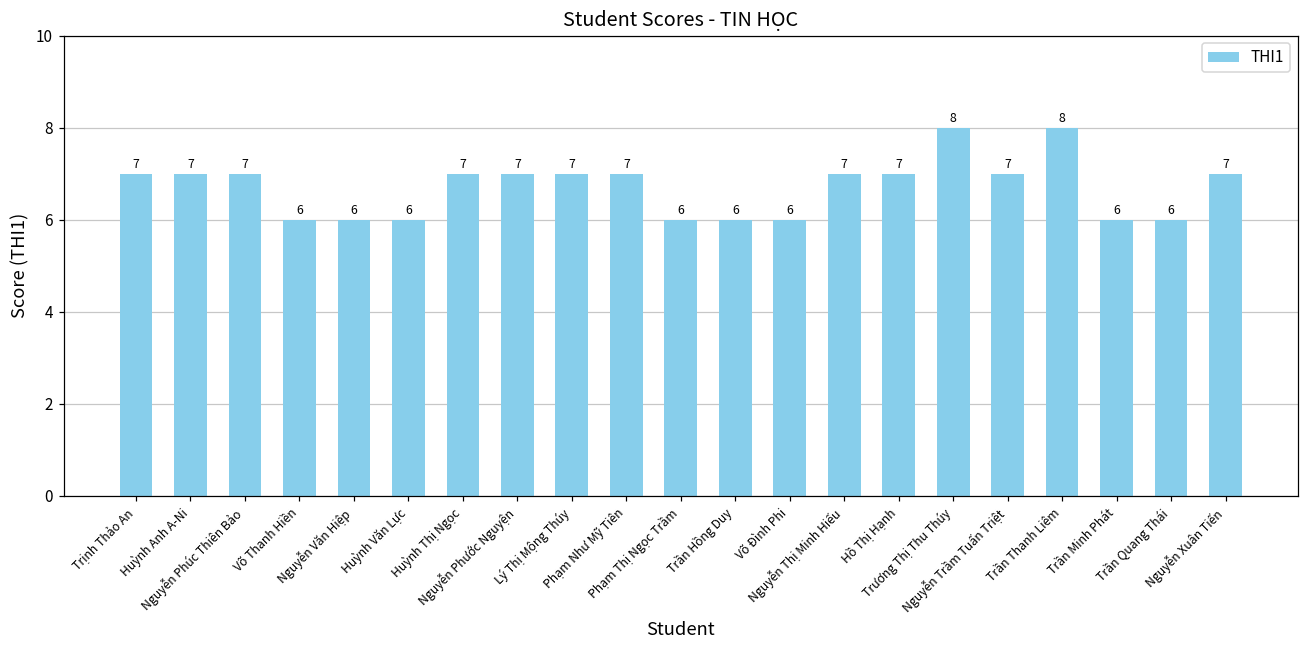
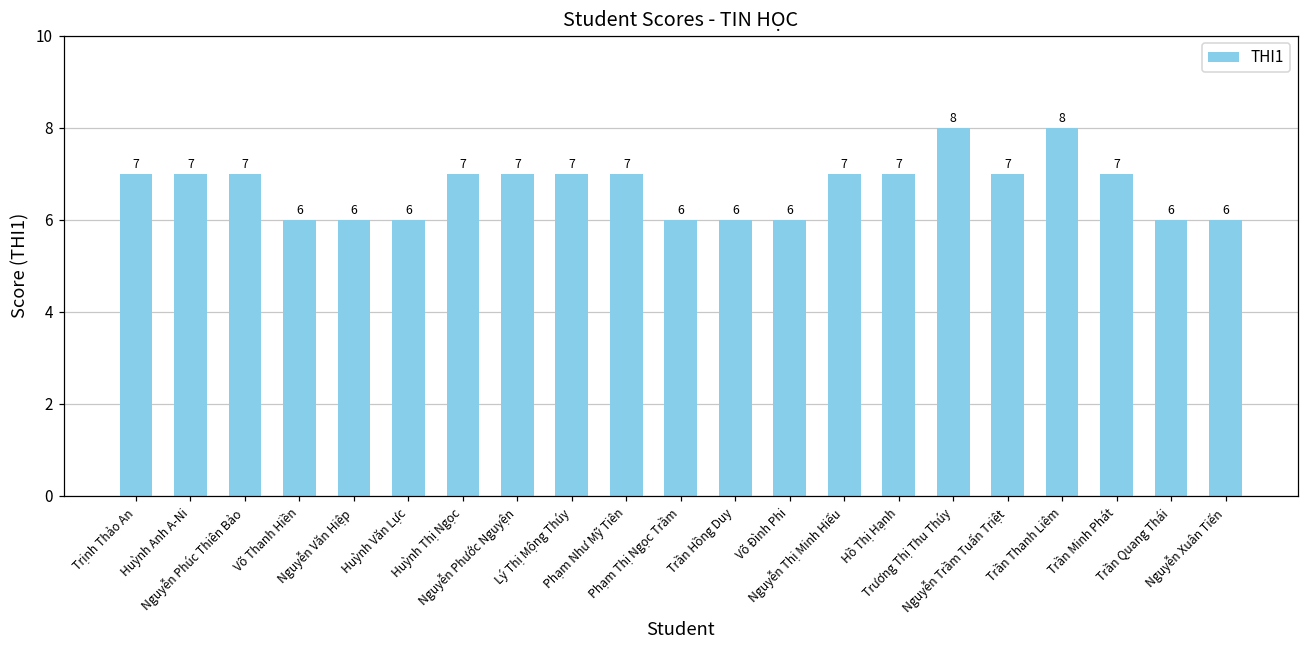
  {
    "Trịnh Thảo An": 7,
    "Huỳnh Anh A-Ni": 7,
    "Nguyễn Phúc Thiên Bảo": 7,
    "Võ Thanh Hiền": 6,
    "Nguyễn Văn Hiệp": 6,
    "Huỳnh Văn Lực": 6,
    "Huỳnh Thị Ngọc": 7,
    "Nguyễn Phước Nguyện": 7,
    "Lý Thị Mộng Thúy": 7,
    "Phạm Như Mỹ Tiên": 7,
    "Phạm Thị Ngọc Trầm": 6,
    "Trần Hồng Duy": 6,
    "Võ Đình Phi": 6,
    "Nguyễn Thị Minh Hiếu": 7,
    "Hồ Thị Hạnh": 7,
    "Trương Thị Thu Thúy": 8,
    "Nguyễn Trầm Tuấn Triệt": 7,
    "Trần Thanh Liêm": 8,
-   "Trần Minh Phát": 6,
+   "Trần Minh Phát": 7,
    "Trần Quang Thái": 6,
-   "Nguyễn Xuân Tiến": 7
+   "Nguyễn Xuân Tiến": 6
  }
